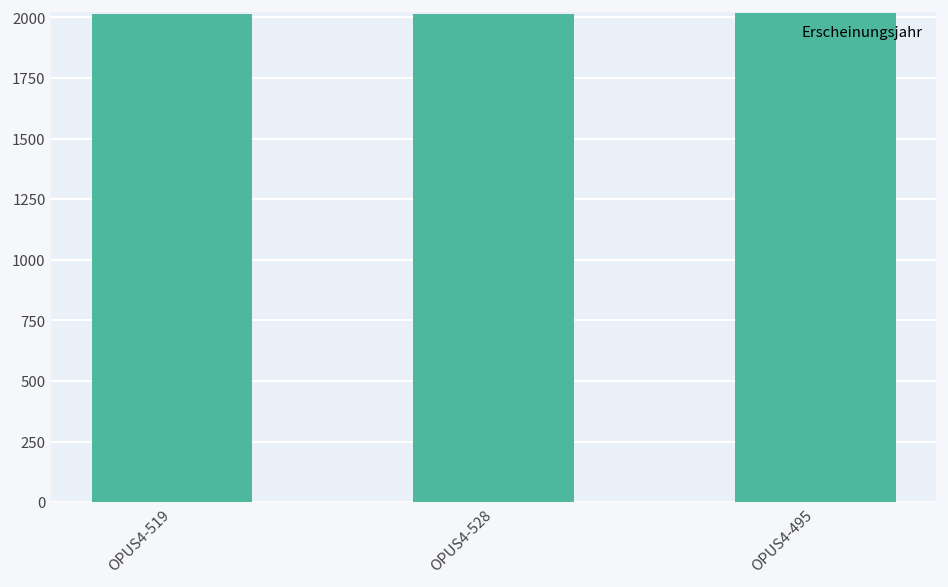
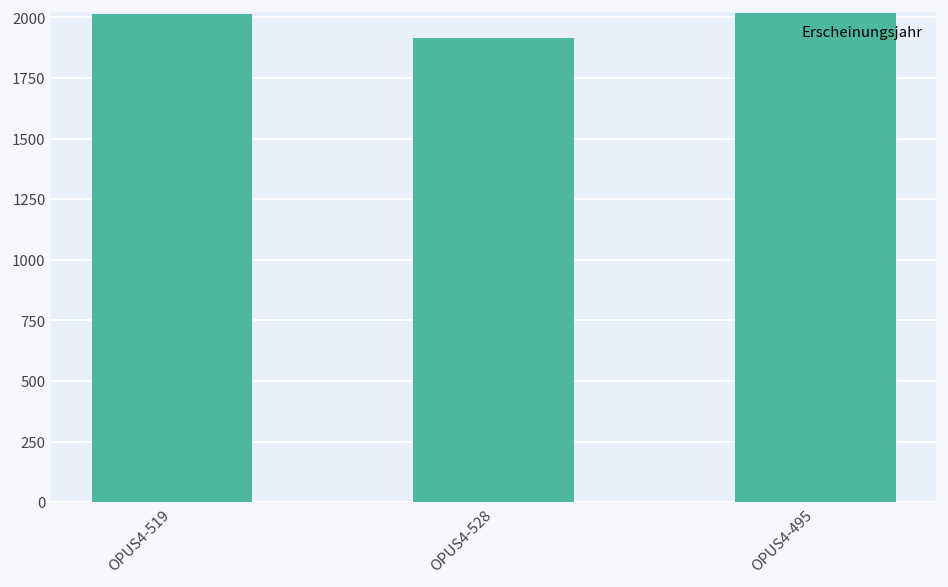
  {
    "OPUS4-519": 2020,
-   "OPUS4-528": 2010,
+   "OPUS4-528": 1920,
    "OPUS4-495": 2020
  }
